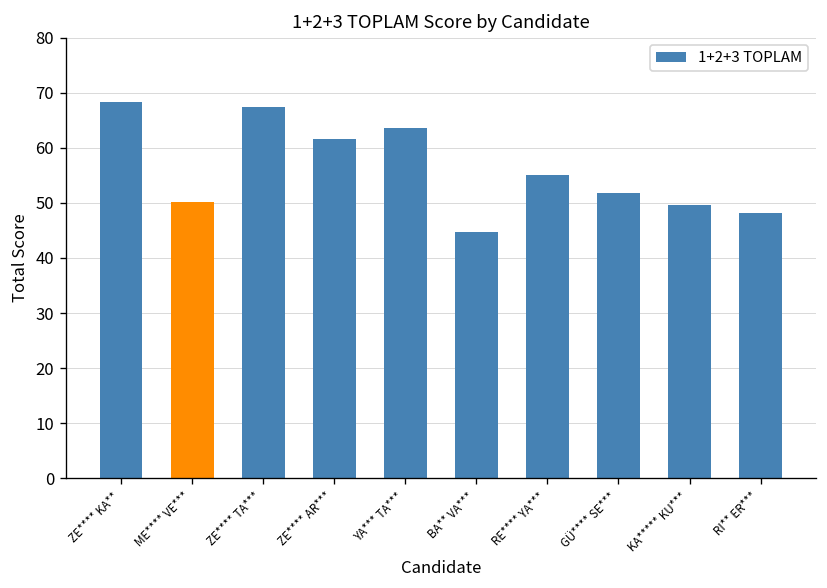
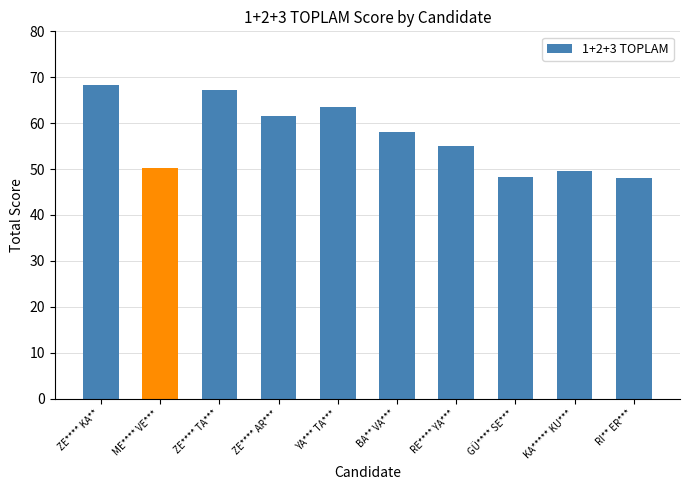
  {
    "ZE**** KA**": 68,
    "ME**** VE***": 50,
    "ZE**** TA***": 67,
    "ZE**** AR***": 62,
    "YA*** TA***": 64,
-   "BA** VA***": 45,
+   "BA** VA***": 58,
    "RE**** YA***": 55,
-   "GÜ**** SE***": 52,
+   "GÜ**** SE***": 48,
    "KA***** KU***": 50,
    "RI** ER***": 48
  }
